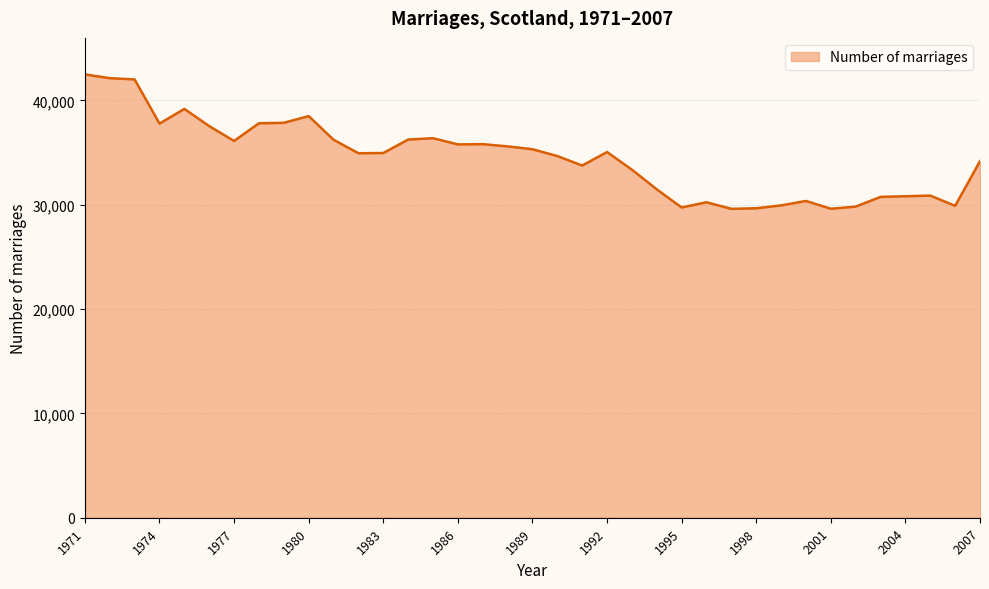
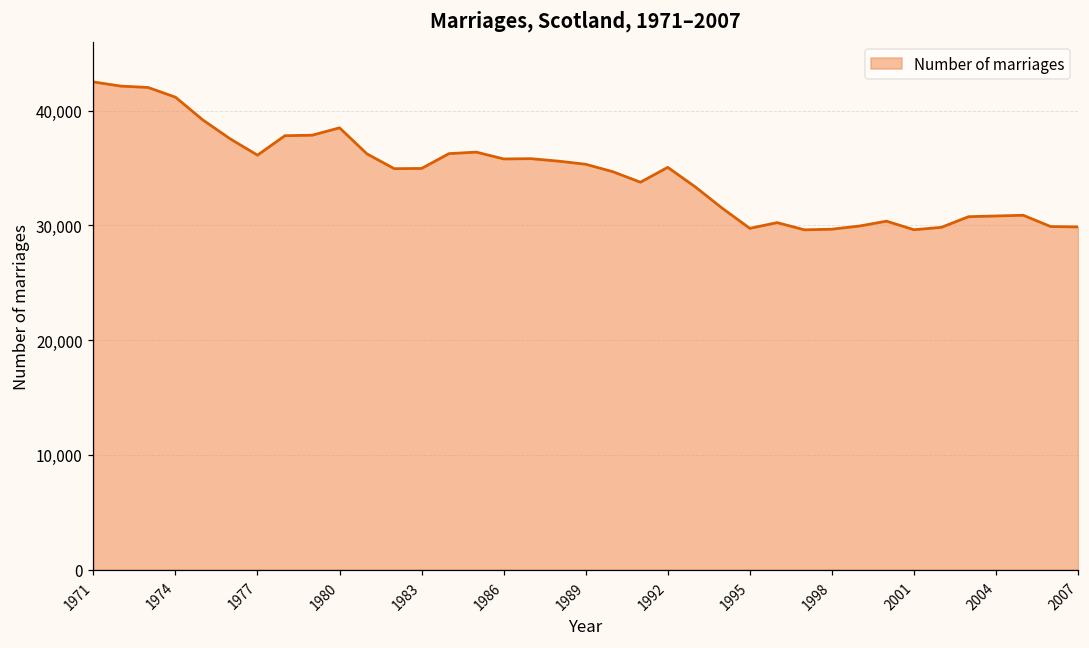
  {
    "1971": "42,500",
-   "1974": "37,800",
+   "1974": "41,200",
    "1977": "36,100",
    "1980": "38,500",
    "1983": "35,000",
    "1986": "35,800",
    "1989": "35,300",
    "1992": "35,100",
    "1995": "29,700",
    "1998": "29,700",
    "2001": "29,600",
    "2004": "30,800",
-   "2007": "34,200"
+   "2007": "29,900"
  }
